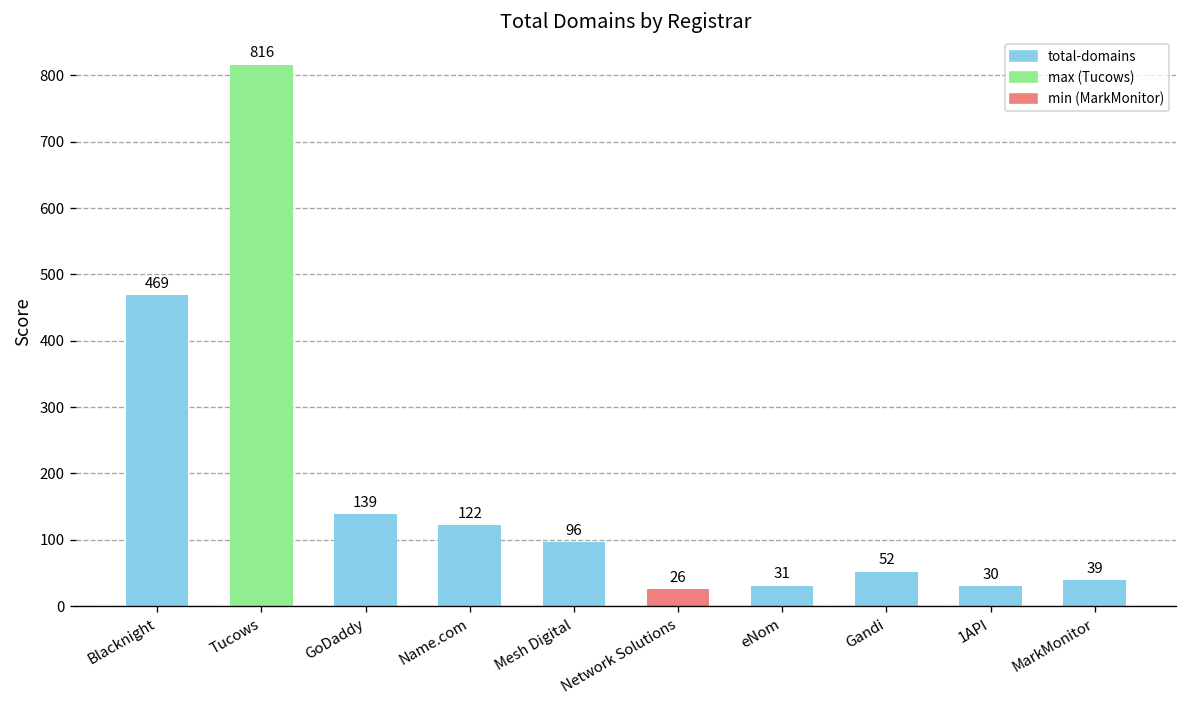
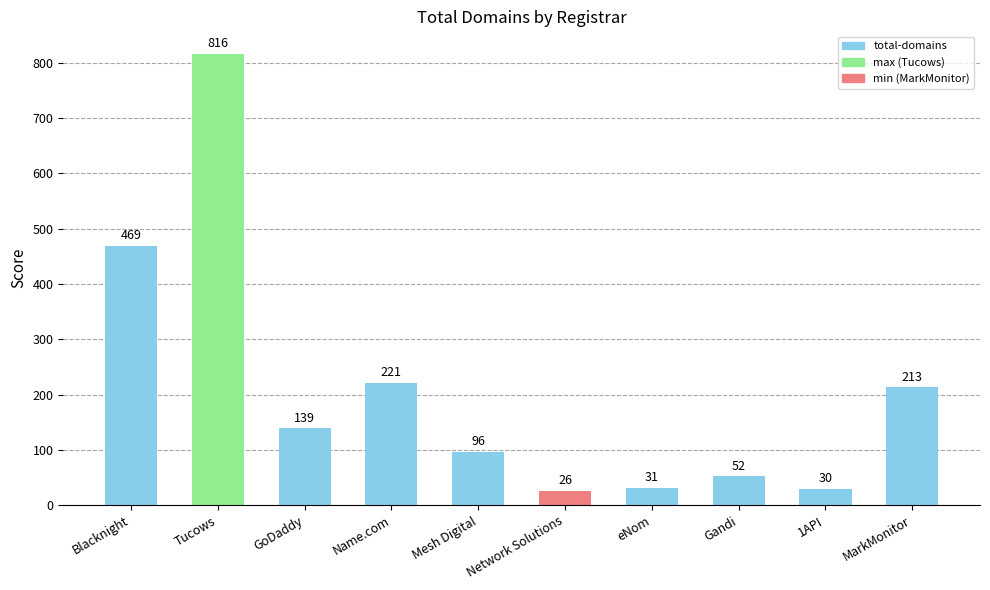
  {
    "Blacknight": 469,
    "Tucows": 816,
    "GoDaddy": 139,
-   "Name.com": 122,
+   "Name.com": 221,
    "Mesh Digital": 96,
    "Network Solutions": 26,
    "eNom": 31,
    "Gandi": 52,
    "1API": 30,
-   "MarkMonitor": 39
+   "MarkMonitor": 213
  }
